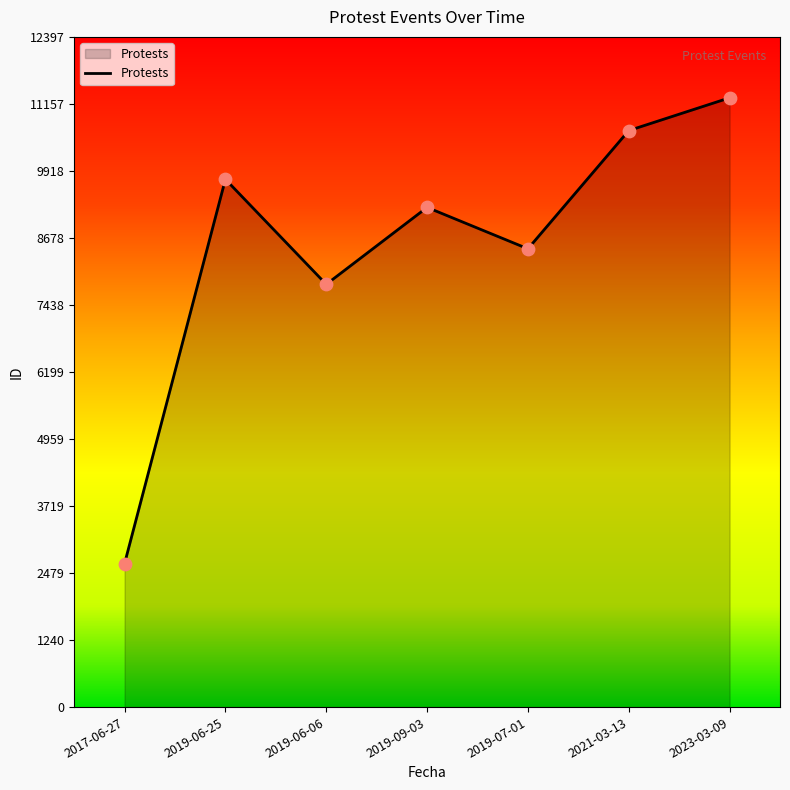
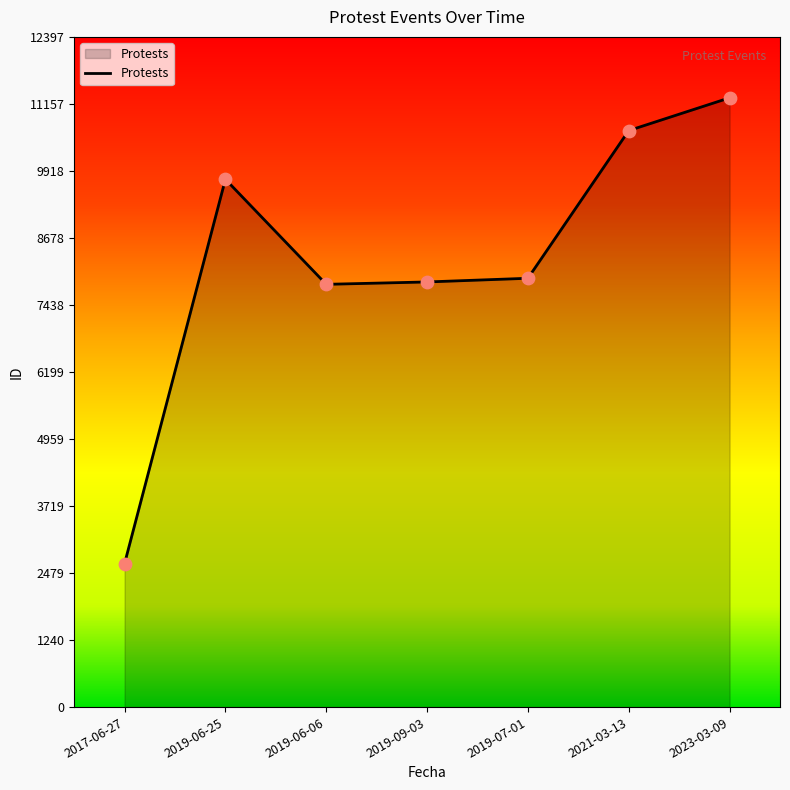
  {
    "2017-06-27": 2700,
    "2019-06-25": 9800,
    "2019-06-06": 7800,
-   "2019-09-03": 9200,
-   "2019-07-01": 8500,
+   "2019-09-03": 7900,
+   "2019-07-01": 7900,
    "2021-03-13": 10700,
    "2023-03-09": 11300
  }
